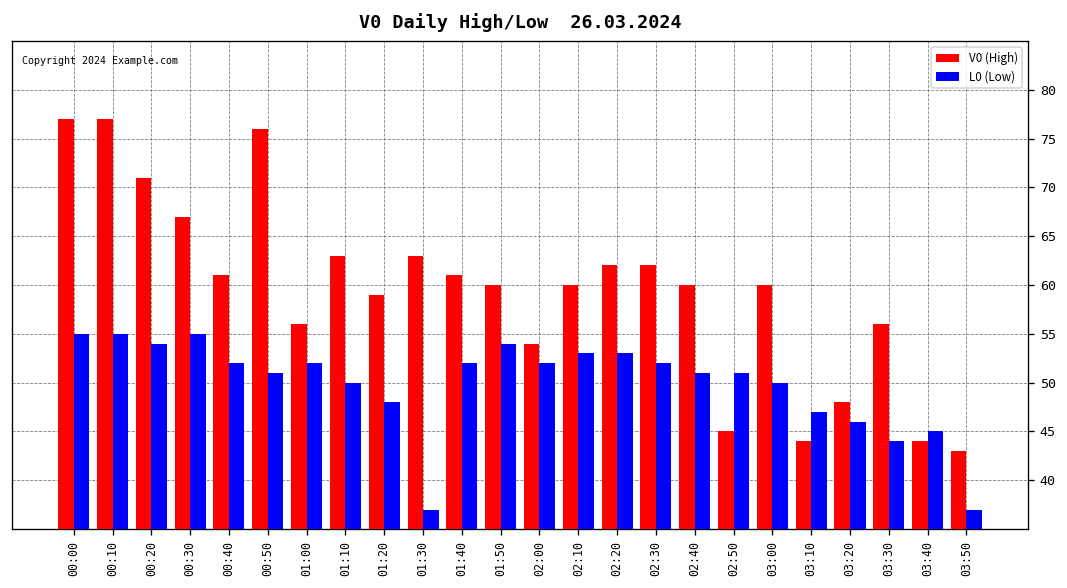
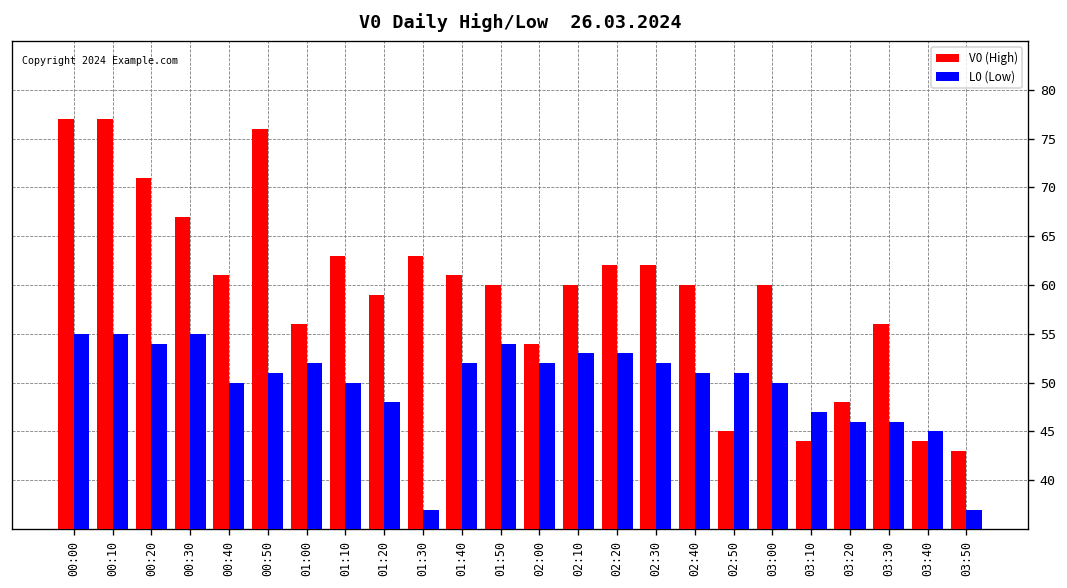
  {
    "V0 (High)": {
      "00:00": 77,
      "00:10": 77,
      "00:20": 71,
      "00:30": 67,
      "00:40": 61,
      "00:50": 76,
      "01:00": 56,
      "01:10": 63,
      "01:20": 59,
      "01:30": 63,
      "01:40": 61,
      "01:50": 60,
      "02:00": 54,
      "02:10": 60,
      "02:20": 62,
      "02:30": 62,
      "02:40": 60,
      "02:50": 45,
      "03:00": 60,
      "03:10": 44,
      "03:20": 48,
      "03:30": 56,
      "03:40": 44,
      "03:50": 43
    },
    "L0 (Low)": {
      "00:00": 55,
      "00:10": 55,
      "00:20": 54,
      "00:30": 55,
-     "00:40": 52,
+     "00:40": 50,
      "00:50": 51,
      "01:00": 52,
      "01:10": 50,
      "01:20": 48,
      "01:30": 37,
      "01:40": 52,
      "01:50": 54,
      "02:00": 52,
      "02:10": 53,
      "02:20": 53,
      "02:30": 52,
      "02:40": 51,
      "02:50": 51,
      "03:00": 50,
      "03:10": 47,
      "03:20": 46,
-     "03:30": 44,
+     "03:30": 46,
      "03:40": 45,
      "03:50": 37
    }
  }
